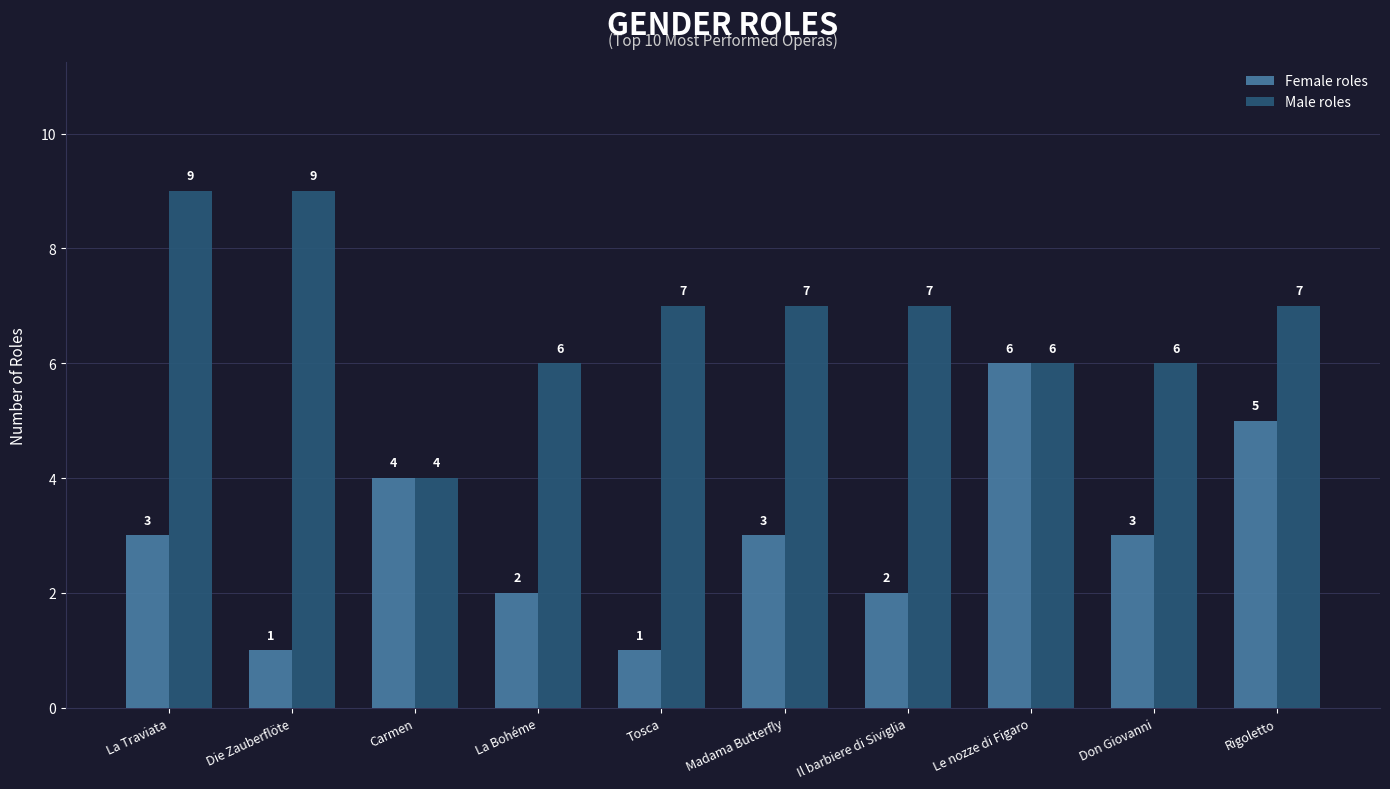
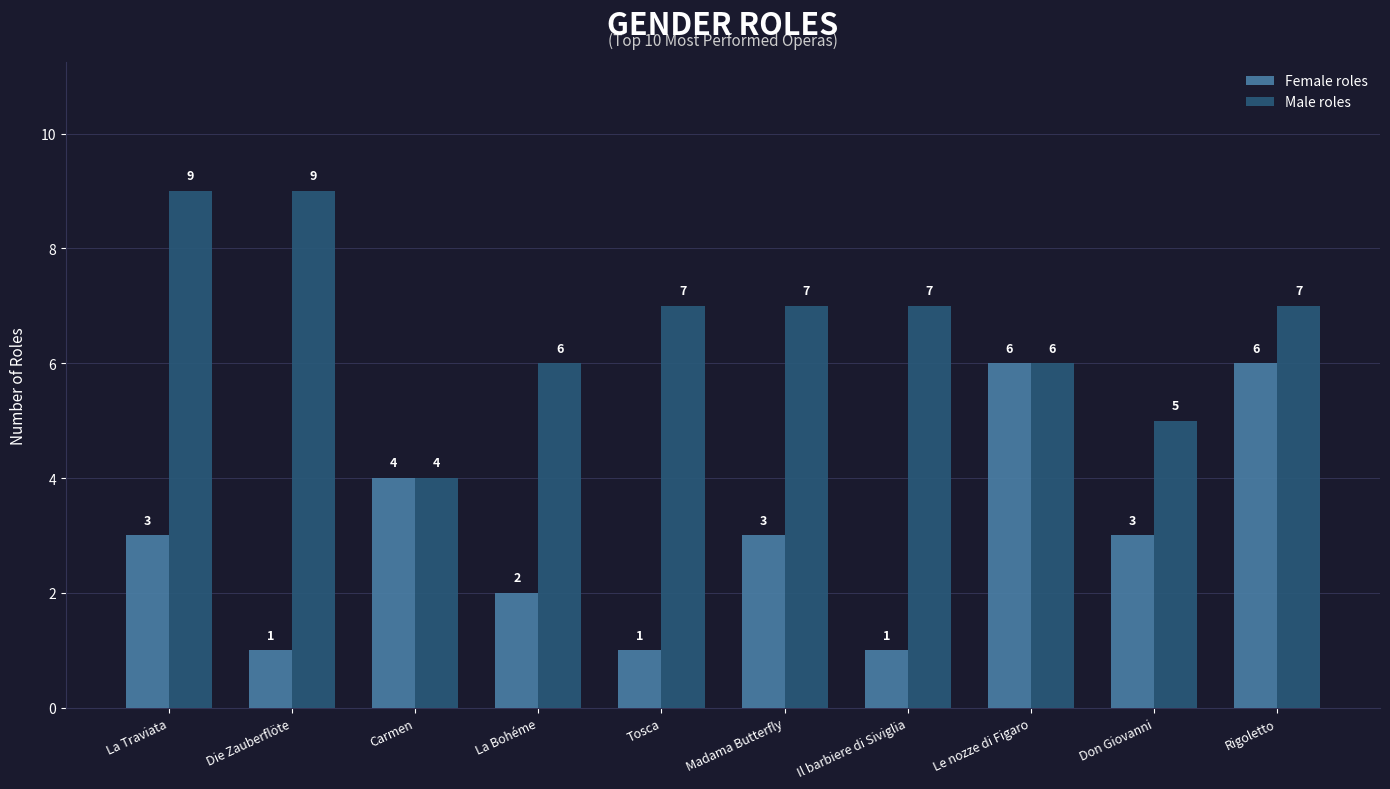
  {
    "Female roles": {
      "La Traviata": 3,
      "Die Zauberflöte": 1,
      "Carmen": 4,
      "La Bohéme": 2,
      "Tosca": 1,
      "Madama Butterfly": 3,
-     "Il barbiere di Siviglia": 2,
+     "Il barbiere di Siviglia": 1,
      "Le nozze di Figaro": 6,
      "Don Giovanni": 3,
-     "Rigoletto": 5
+     "Rigoletto": 6
    },
    "Male roles": {
      "La Traviata": 9,
      "Die Zauberflöte": 9,
      "Carmen": 4,
      "La Bohéme": 6,
      "Tosca": 7,
      "Madama Butterfly": 7,
      "Il barbiere di Siviglia": 7,
      "Le nozze di Figaro": 6,
-     "Don Giovanni": 6,
+     "Don Giovanni": 5,
      "Rigoletto": 7
    }
  }
